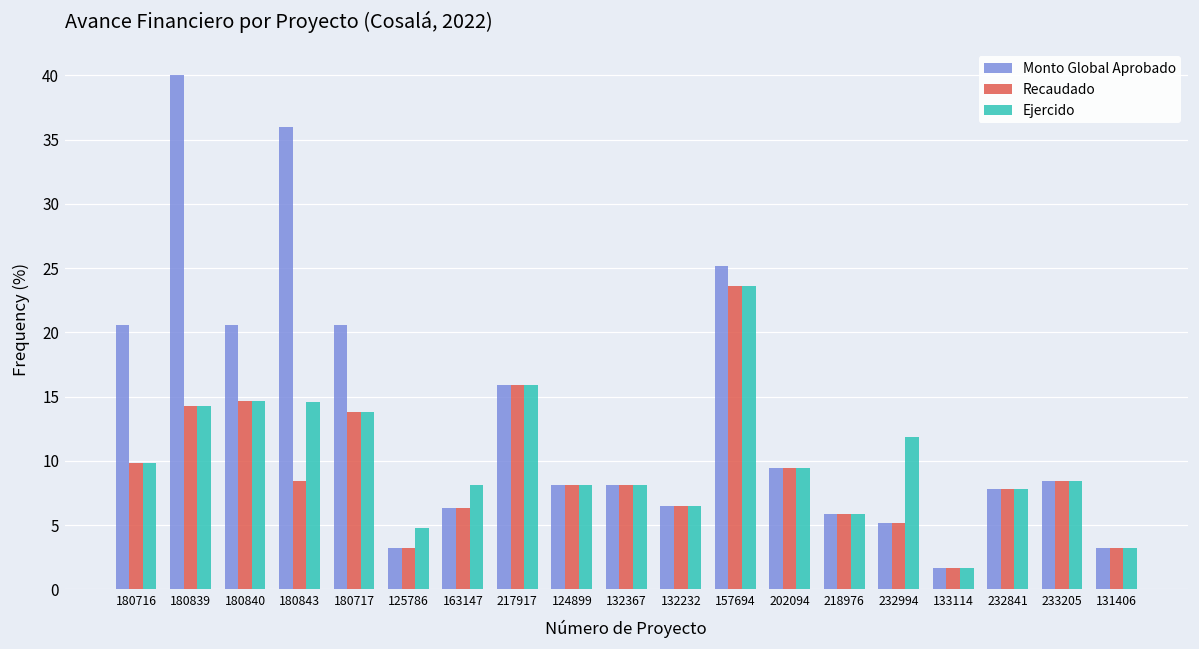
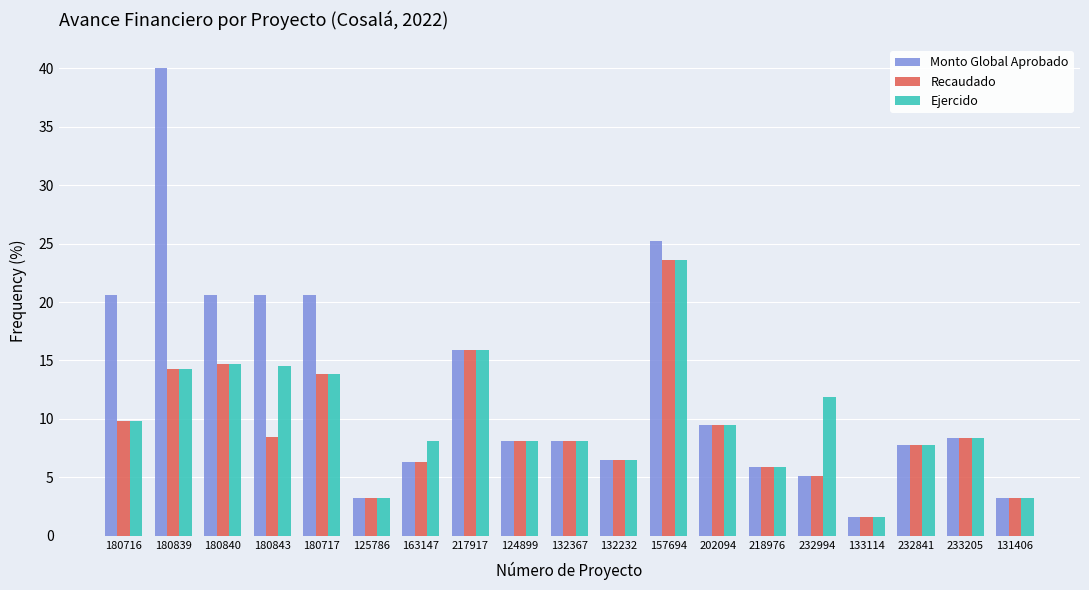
  {
    "Monto Global Aprobado": {
      "180716": 20.6,
      "180839": 40.0,
      "180840": 20.6,
-     "180843": 35.9,
+     "180843": 20.6,
      "180717": 20.6,
      "125786": 3.2,
      "163147": 6.3,
      "217917": 15.9,
      "124899": 8.1,
      "132367": 8.1,
      "132232": 6.5,
      "157694": 25.2,
      "202094": 9.4,
      "218976": 5.9,
      "232994": 5.1,
      "133114": 1.6,
      "232841": 7.8,
      "233205": 8.4,
      "131406": 3.2
    },
    "Recaudado": {
      "180716": 9.8,
      "180839": 14.3,
      "180840": 14.7,
      "180843": 8.4,
      "180717": 13.8,
      "125786": 3.2,
      "163147": 6.3,
      "217917": 15.9,
      "124899": 8.1,
      "132367": 8.1,
      "132232": 6.5,
      "157694": 23.6,
      "202094": 9.4,
      "218976": 5.9,
      "232994": 5.1,
      "133114": 1.6,
      "232841": 7.8,
      "233205": 8.4,
      "131406": 3.2
    },
    "Ejercido": {
      "180716": 9.8,
      "180839": 14.3,
      "180840": 14.7,
      "180843": 14.6,
      "180717": 13.8,
-     "125786": 4.8,
+     "125786": 3.2,
      "163147": 8.1,
      "217917": 15.9,
      "124899": 8.1,
      "132367": 8.1,
      "132232": 6.5,
      "157694": 23.6,
      "202094": 9.4,
      "218976": 5.9,
      "232994": 11.9,
      "133114": 1.6,
      "232841": 7.8,
      "233205": 8.4,
      "131406": 3.2
    }
  }
